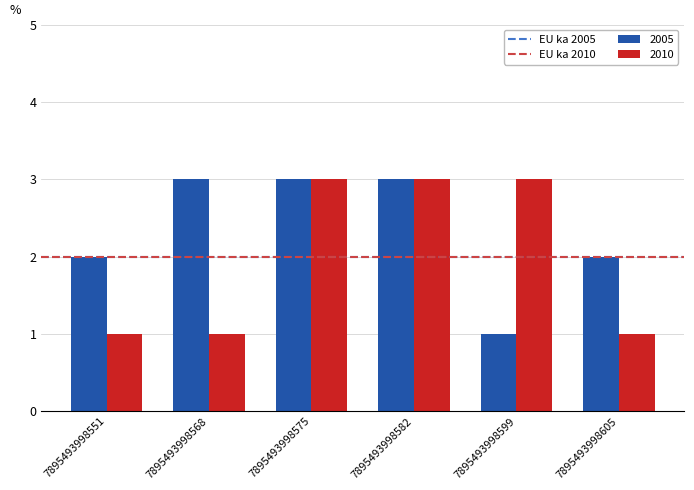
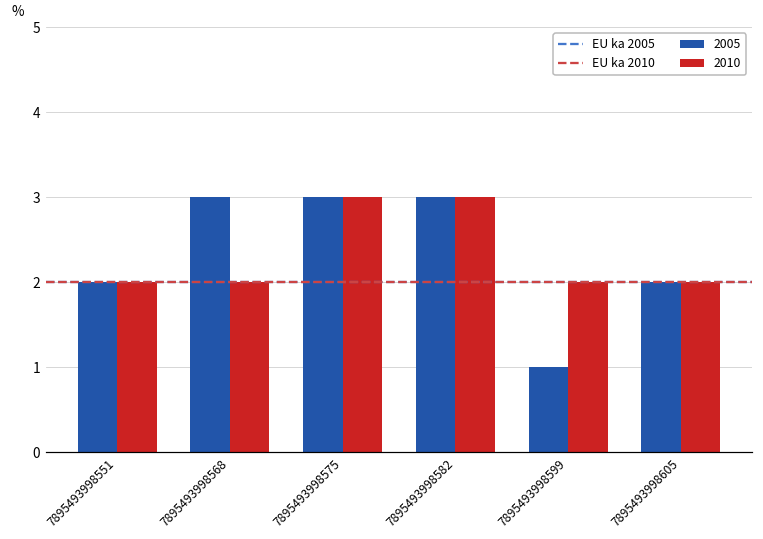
  {
    "2005": {
      "7895493998551": 2,
      "7895493998568": 3,
      "7895493998575": 3,
      "7895493998582": 3,
      "7895493998599": 1,
      "7895493998605": 2
    },
    "2010": {
-     "7895493998551": 1,
-     "7895493998568": 1,
+     "7895493998551": 2,
+     "7895493998568": 2,
      "7895493998575": 3,
      "7895493998582": 3,
-     "7895493998599": 3,
-     "7895493998605": 1
+     "7895493998599": 2,
+     "7895493998605": 2
    }
  }
